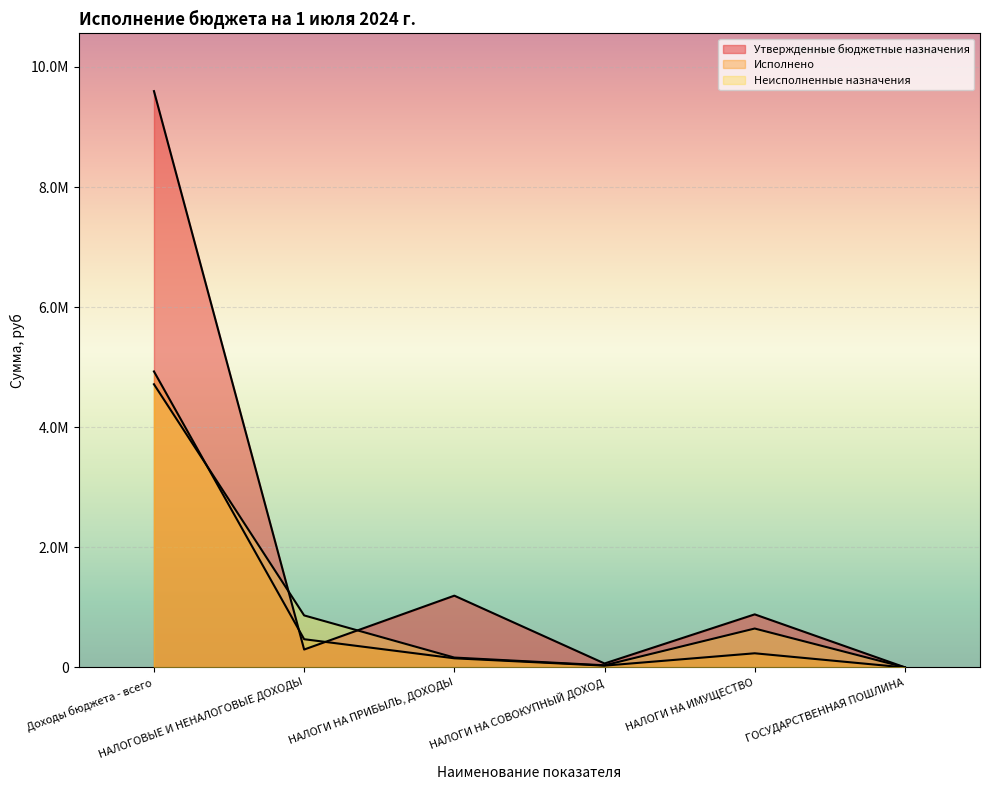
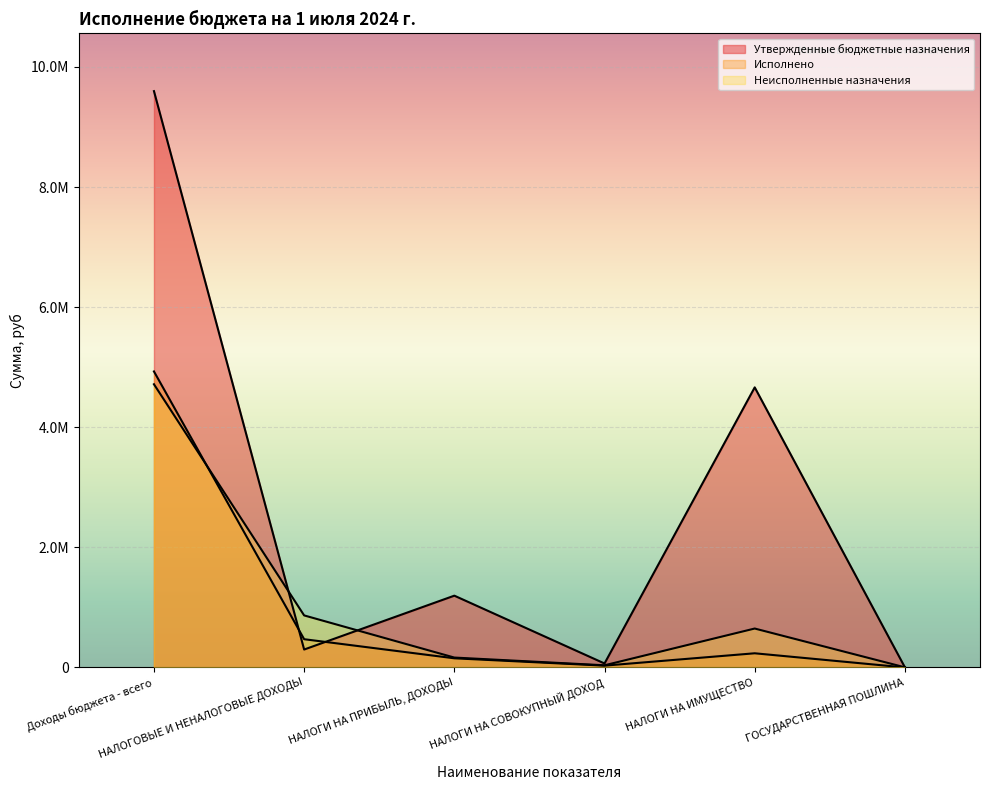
  {
    "Утвержденные бюджетные назначения": {
      "Доходы бюджета - всего": "9.6М",
      "НАЛОГОВЫЕ И НЕНАЛОГОВЫЕ ДОХОДЫ": "0.3М",
      "НАЛОГИ НА ПРИБЫЛЬ, ДОХОДЫ": "1.2М",
-     "НАЛОГИ НА ИМУЩЕСТВО": "0.9М"
+     "НАЛОГИ НА ИМУЩЕСТВО": "4.7М"
    }
  }
